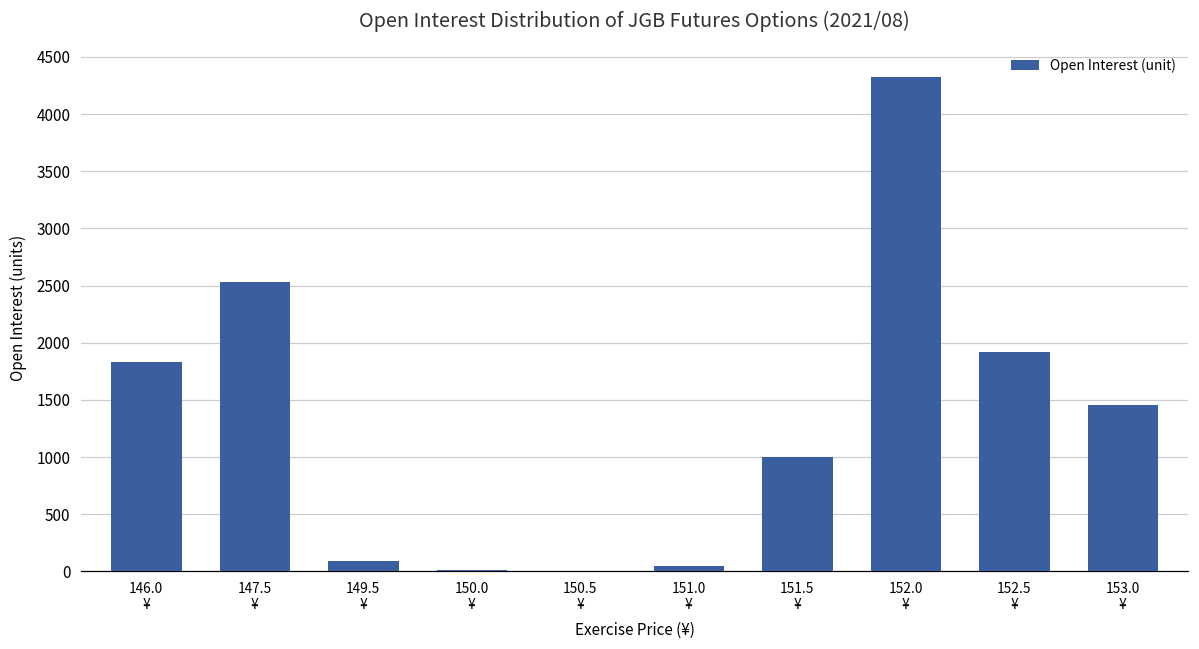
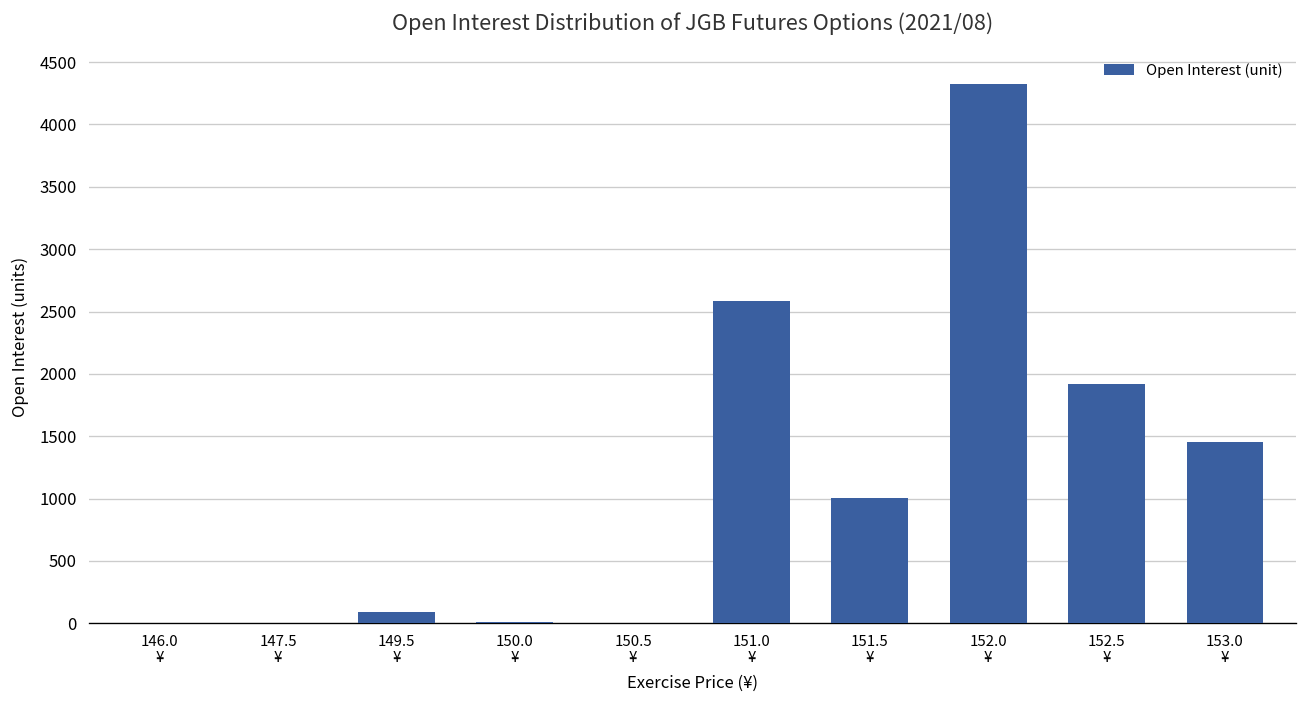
  {
-   "146.0 ¥": 1830,
-   "147.5 ¥": 2530,
+   "146.0 ¥": 0,
+   "147.5 ¥": 0,
    "149.5 ¥": 90,
-   "151.0 ¥": 40,
+   "151.0 ¥": 2580,
    "151.5 ¥": 1000,
    "152.0 ¥": 4320,
    "152.5 ¥": 1920,
    "153.0 ¥": 1460
  }
